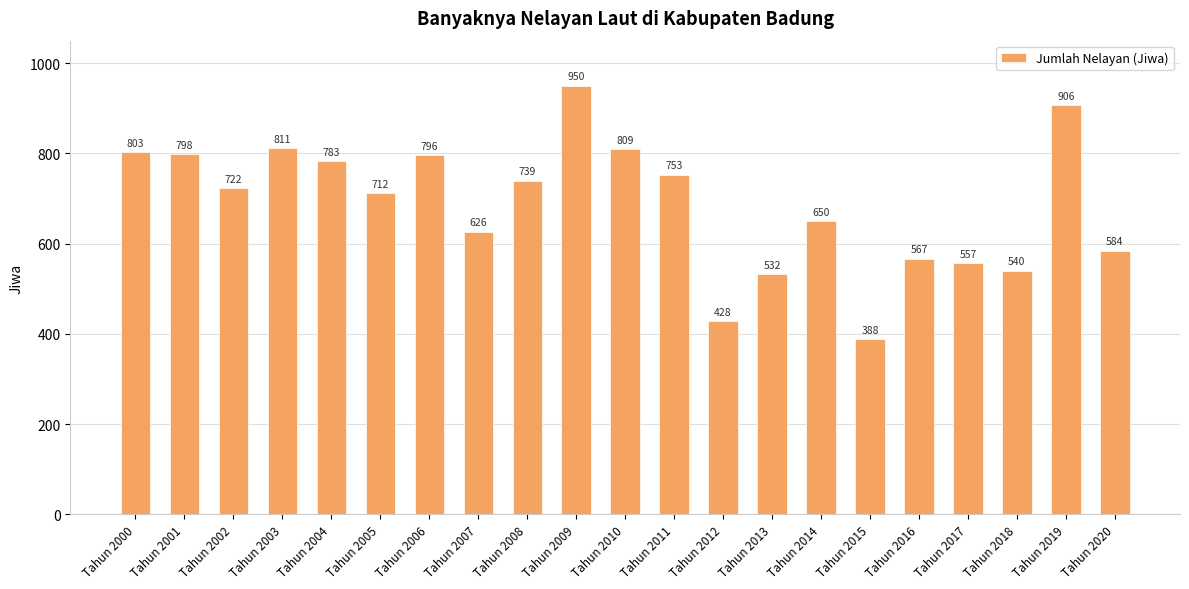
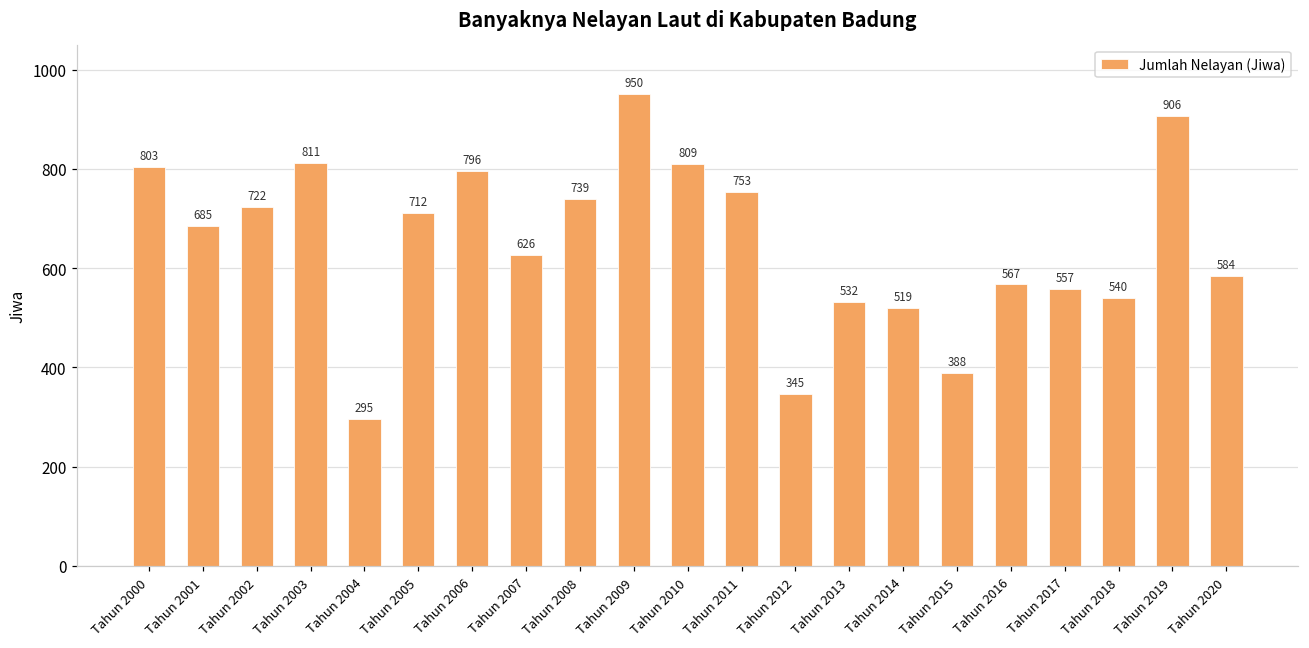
  {
    "Tahun 2000": 803,
-   "Tahun 2001": 798,
+   "Tahun 2001": 685,
    "Tahun 2003": 811,
-   "Tahun 2004": 783,
+   "Tahun 2004": 295,
    "Tahun 2005": 712,
    "Tahun 2006": 796,
    "Tahun 2007": 626,
    "Tahun 2008": 739,
    "Tahun 2009": 950,
    "Tahun 2010": 809,
    "Tahun 2011": 753,
-   "Tahun 2012": 428,
-   "Tahun 2014": 650,
+   "Tahun 2012": 345,
+   "Tahun 2014": 519,
    "Tahun 2015": 388,
    "Tahun 2016": 567,
    "Tahun 2017": 557,
    "Tahun 2018": 540,
    "Tahun 2019": 906,
    "Tahun 2020": 584
  }
